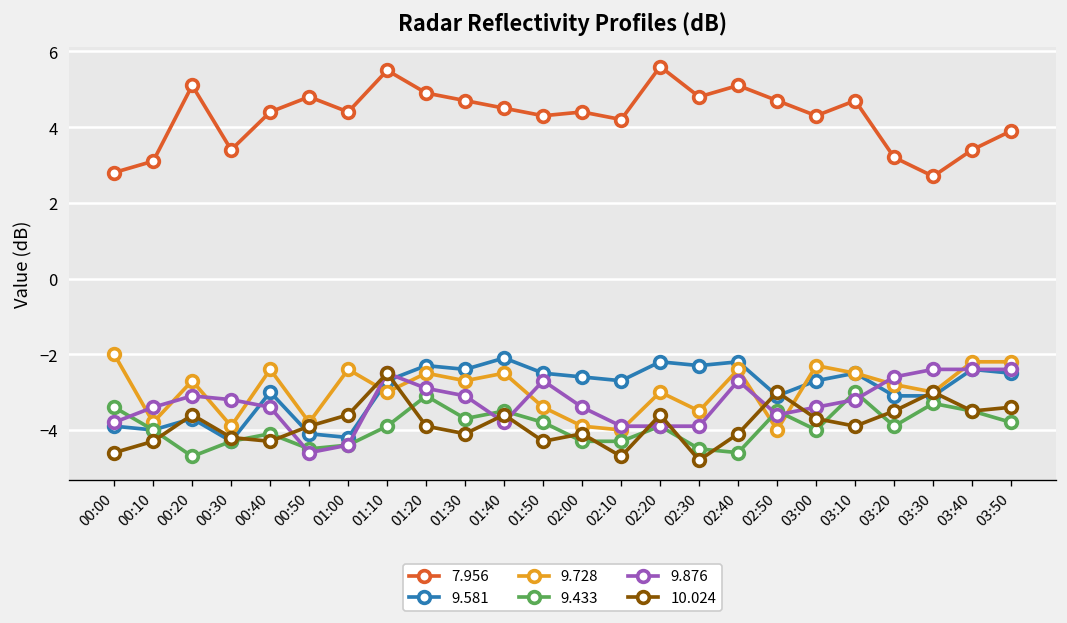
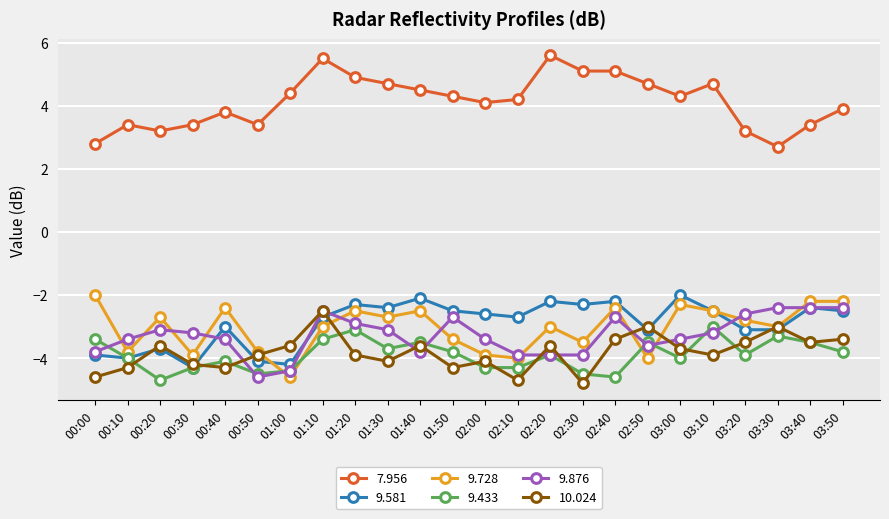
  {
    "7.956": {
      "00:00": 2.8,
-     "00:10": 3.1,
-     "00:20": 5.1,
+     "00:10": 3.4,
+     "00:20": 3.2,
      "00:30": 3.4,
-     "00:40": 4.4,
-     "00:50": 4.8,
+     "00:40": 3.8,
+     "00:50": 3.4,
      "01:00": 4.4,
      "01:10": 5.5,
      "01:20": 4.9,
      "01:30": 4.7,
      "01:40": 4.5,
      "01:50": 4.3,
-     "02:00": 4.4,
+     "02:00": 4.1,
      "02:10": 4.2,
      "02:20": 5.6,
-     "02:30": 4.8,
+     "02:30": 5.1,
      "02:40": 5.1,
      "02:50": 4.7,
      "03:00": 4.3,
      "03:10": 4.7,
      "03:20": 3.2,
      "03:30": 2.7,
      "03:40": 3.4,
      "03:50": 3.9
    },
    "9.581": {
      "00:00": -3.9,
      "00:20": -3.7,
      "00:40": -3.0,
      "00:50": -4.1,
      "01:00": -4.2,
      "01:10": -2.7,
      "01:20": -2.3,
      "01:30": -2.4,
      "01:40": -2.1,
      "01:50": -2.5,
      "02:00": -2.6,
      "02:10": -2.7,
      "02:20": -2.2,
      "02:30": -2.3,
      "02:40": -2.2,
      "02:50": -3.1,
-     "03:00": -2.7,
+     "03:00": -2.0,
      "03:20": -3.1,
      "03:30": -3.1,
      "03:50": -2.5
    },
    "9.728": {
      "00:00": -2.0,
      "00:10": -3.8,
      "00:20": -2.7,
      "00:30": -3.9,
      "00:40": -2.4,
      "00:50": -3.8,
-     "01:00": -2.4,
+     "01:00": -4.6,
      "01:10": -3.0,
      "01:20": -2.5,
      "01:30": -2.7,
      "01:40": -2.5,
      "01:50": -3.4,
      "02:00": -3.9,
      "02:10": -4.0,
      "02:20": -3.0,
      "02:30": -3.5,
      "02:40": -2.4,
      "02:50": -4.0,
      "03:00": -2.3,
      "03:20": -2.8,
      "03:40": -2.2,
      "03:50": -2.2
    },
    "9.433": {
      "00:00": -3.4,
      "00:20": -4.7,
      "00:40": -4.1,
      "00:50": -4.5,
-     "01:10": -3.9,
+     "01:10": -3.4,
      "01:20": -3.1,
      "01:30": -3.7,
      "01:40": -3.5,
      "01:50": -3.8,
      "02:00": -4.3,
      "02:10": -4.3,
      "02:30": -4.5,
      "02:40": -4.6,
      "02:50": -3.5,
      "03:00": -4.0,
      "03:10": -3.0,
      "03:20": -3.9,
      "03:30": -3.3,
      "03:50": -3.8
    },
    "9.876": {
      "00:00": -3.8,
      "00:10": -3.4,
      "00:20": -3.1,
      "00:30": -3.2,
      "00:40": -3.4,
      "00:50": -4.6,
      "01:20": -2.9,
      "01:30": -3.1,
      "01:40": -3.8,
      "01:50": -2.7,
      "02:00": -3.4,
      "02:10": -3.9,
      "02:30": -3.9,
      "02:40": -2.7,
      "02:50": -3.6,
      "03:00": -3.4,
      "03:10": -3.2,
      "03:20": -2.6,
      "03:30": -2.4,
      "03:50": -2.4
    },
    "10.024": {
      "00:00": -4.6,
      "00:10": -4.3,
      "00:20": -3.6,
      "00:30": -4.2,
      "00:40": -4.3,
      "00:50": -3.9,
      "01:00": -3.6,
      "01:20": -3.9,
      "01:30": -4.1,
      "01:40": -3.6,
      "01:50": -4.3,
      "02:00": -4.1,
      "02:10": -4.7,
      "02:20": -3.6,
      "02:30": -4.8,
-     "02:40": -4.1,
+     "02:40": -3.4,
      "02:50": -3.0,
      "03:00": -3.7,
      "03:10": -3.9,
      "03:20": -3.5,
      "03:50": -3.4
    }
  }
